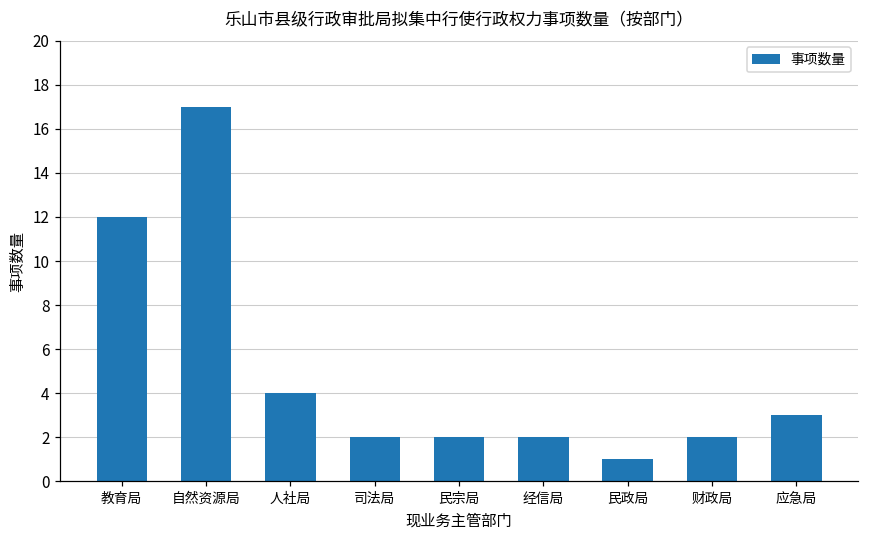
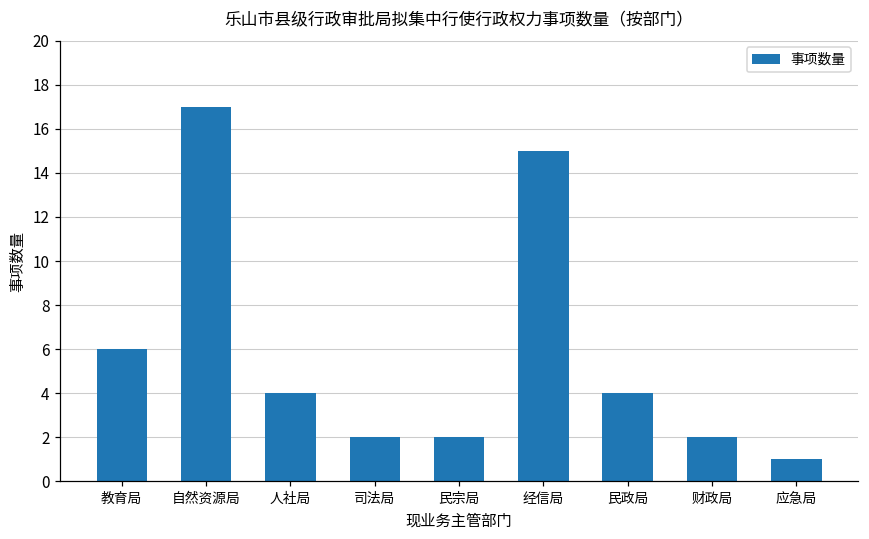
  {
-   "教育局": 12,
+   "教育局": 6,
    "自然资源局": 17,
    "人社局": 4,
    "司法局": 2,
    "民宗局": 2,
-   "经信局": 2,
-   "民政局": 1,
+   "经信局": 15,
+   "民政局": 4,
    "财政局": 2,
-   "应急局": 3
+   "应急局": 1
  }
